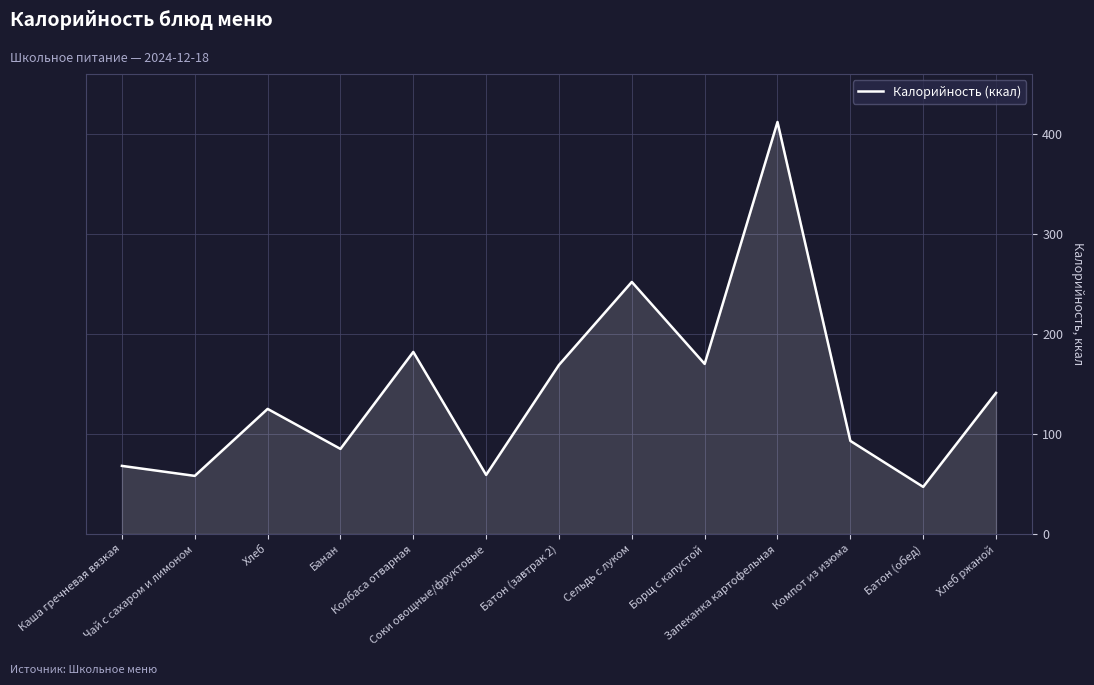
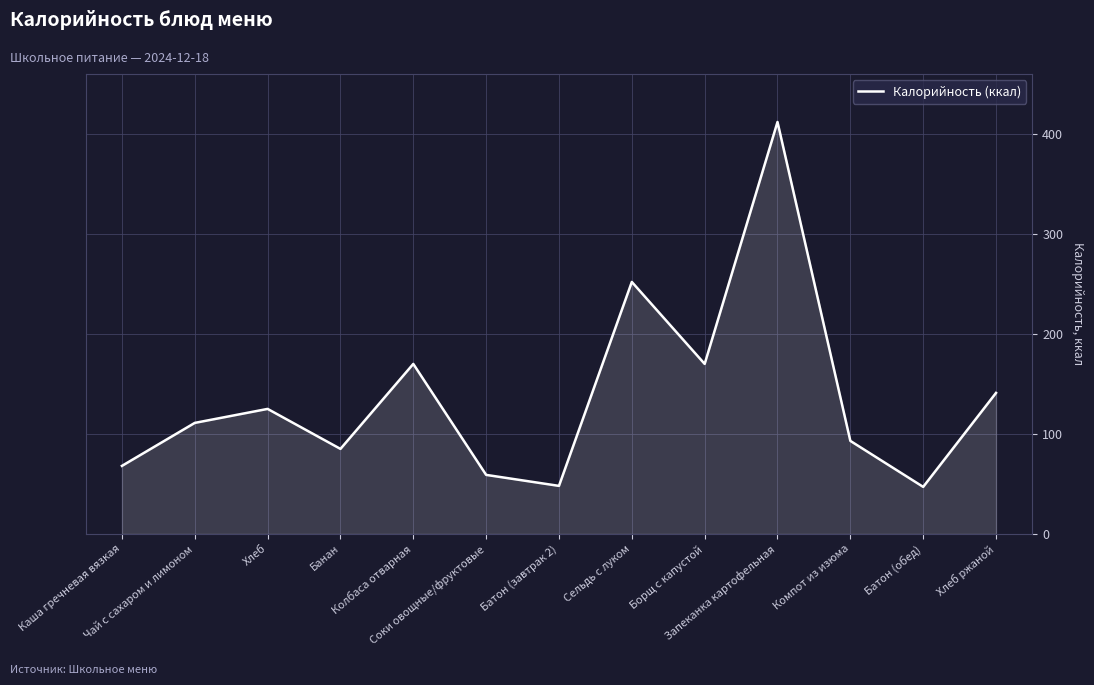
  {
    "Каша гречневая вязкая": 70,
-   "Чай с сахаром и лимоном": 60,
+   "Чай с сахаром и лимоном": 110,
    "Хлеб": 130,
    "Банан": 90,
-   "Колбаса отварная": 180,
+   "Колбаса отварная": 170,
    "Соки овощные/фруктовые": 60,
-   "Батон (завтрак 2)": 170,
+   "Батон (завтрак 2)": 50,
    "Сельдь с луком": 250,
    "Борщ с капустой": 170,
    "Запеканка картофельная": 410,
    "Компот из изюма": 90,
    "Батон (обед)": 50,
    "Хлеб ржаной": 140
  }
